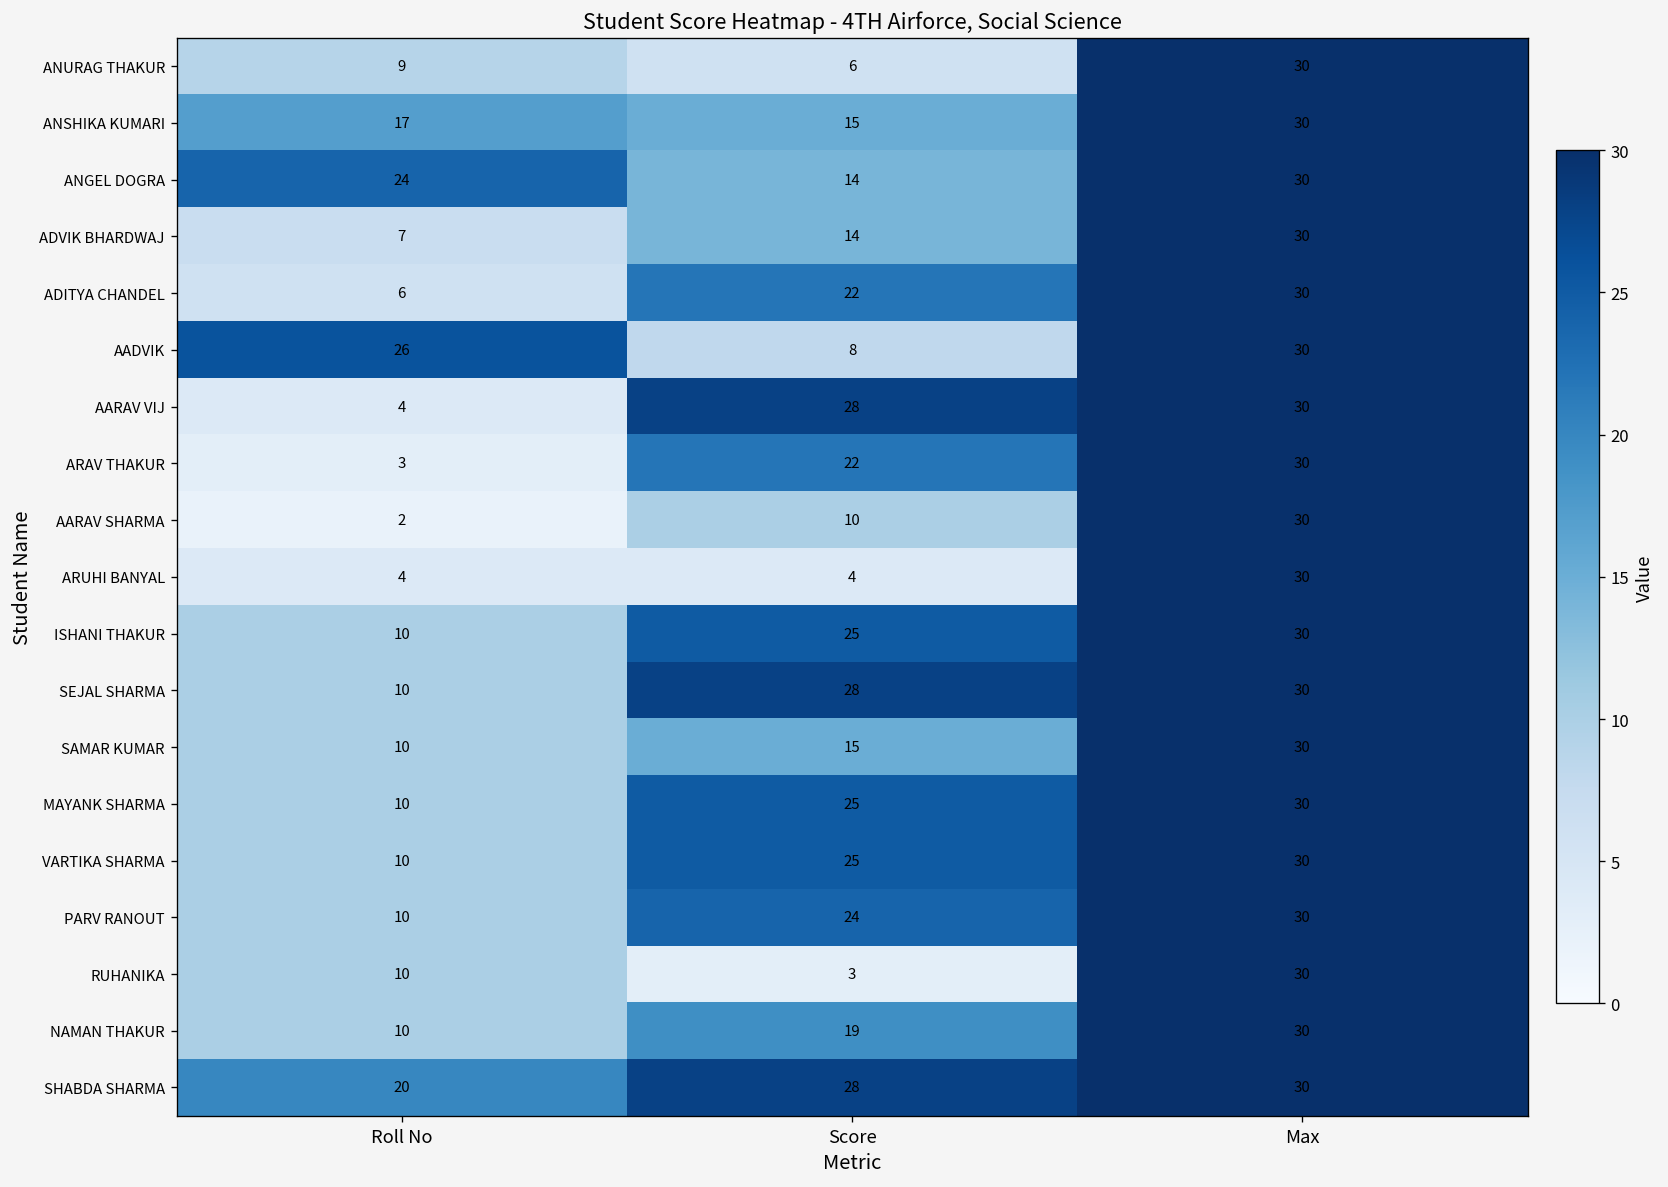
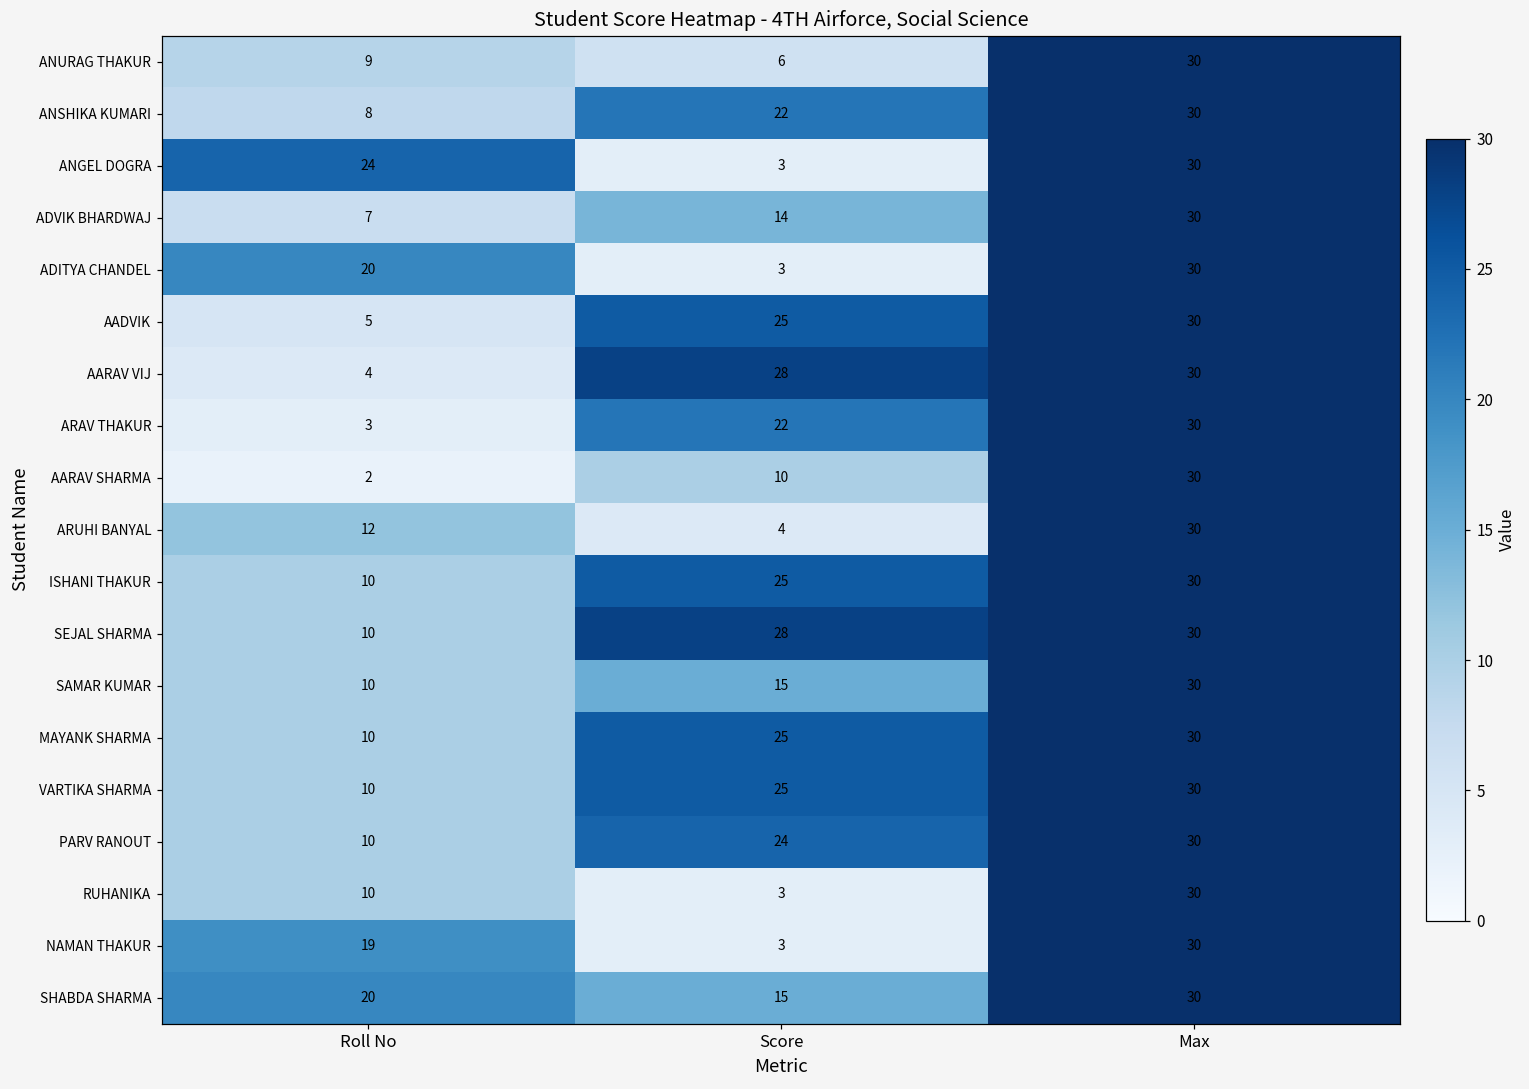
  {
    "ANURAG THAKUR": {
      "Roll No": 9,
      "Score": 6,
      "Max": 30
    },
    "ANSHIKA KUMARI": {
-     "Roll No": 17,
-     "Score": 15,
+     "Roll No": 8,
+     "Score": 22,
      "Max": 30
    },
    "ANGEL DOGRA": {
      "Roll No": 24,
-     "Score": 14,
+     "Score": 3,
      "Max": 30
    },
    "ADVIK BHARDWAJ": {
      "Roll No": 7,
      "Score": 14,
      "Max": 30
    },
    "ADITYA CHANDEL": {
-     "Roll No": 6,
-     "Score": 22,
+     "Roll No": 20,
+     "Score": 3,
      "Max": 30
    },
    "AADVIK": {
-     "Roll No": 26,
-     "Score": 8,
+     "Roll No": 5,
+     "Score": 25,
      "Max": 30
    },
    "AARAV VIJ": {
      "Roll No": 4,
      "Score": 28,
      "Max": 30
    },
    "ARAV THAKUR": {
      "Roll No": 3,
      "Score": 22,
      "Max": 30
    },
    "AARAV SHARMA": {
      "Roll No": 2,
      "Score": 10,
      "Max": 30
    },
    "ARUHI BANYAL": {
-     "Roll No": 4,
+     "Roll No": 12,
      "Score": 4,
      "Max": 30
    },
    "ISHANI THAKUR": {
      "Roll No": 10,
      "Score": 25,
      "Max": 30
    },
    "SEJAL SHARMA": {
      "Roll No": 10,
      "Score": 28,
      "Max": 30
    },
    "SAMAR KUMAR": {
      "Roll No": 10,
      "Score": 15,
      "Max": 30
    },
    "MAYANK SHARMA": {
      "Roll No": 10,
      "Score": 25,
      "Max": 30
    },
    "VARTIKA SHARMA": {
      "Roll No": 10,
      "Score": 25,
      "Max": 30
    },
    "PARV RANOUT": {
      "Roll No": 10,
      "Score": 24,
      "Max": 30
    },
    "RUHANIKA": {
      "Roll No": 10,
      "Score": 3,
      "Max": 30
    },
    "NAMAN THAKUR": {
-     "Roll No": 10,
-     "Score": 19,
+     "Roll No": 19,
+     "Score": 3,
      "Max": 30
    },
    "SHABDA SHARMA": {
      "Roll No": 20,
-     "Score": 28,
+     "Score": 15,
      "Max": 30
    }
  }
